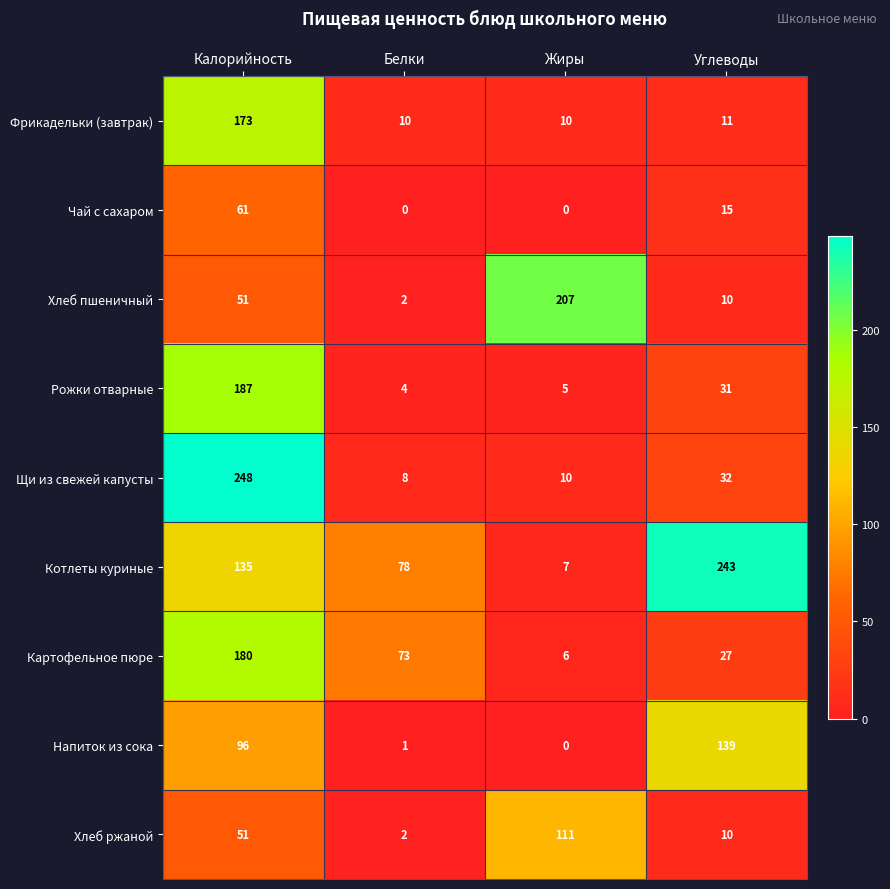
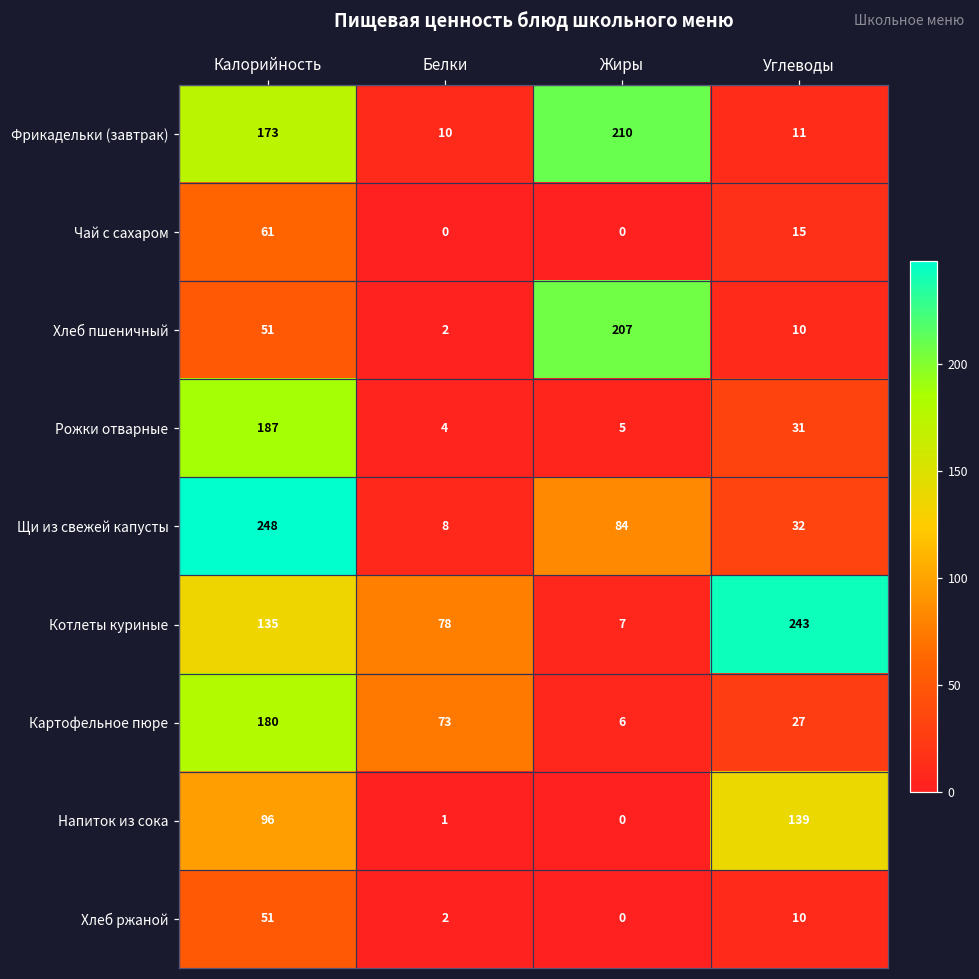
  {
    "Фрикадельки (завтрак)": {
      "Калорийность": 173,
      "Белки": 10,
-     "Жиры": 10,
+     "Жиры": 210,
      "Углеводы": 11
    },
    "Чай с сахаром": {
      "Калорийность": 61,
      "Белки": 0,
      "Жиры": 0,
      "Углеводы": 15
    },
    "Хлеб пшеничный": {
      "Калорийность": 51,
      "Белки": 2,
      "Жиры": 207,
      "Углеводы": 10
    },
    "Рожки отварные": {
      "Калорийность": 187,
      "Белки": 4,
      "Жиры": 5,
      "Углеводы": 31
    },
    "Щи из свежей капусты": {
      "Калорийность": 248,
      "Белки": 8,
-     "Жиры": 10,
+     "Жиры": 84,
      "Углеводы": 32
    },
    "Котлеты куриные": {
      "Калорийность": 135,
      "Белки": 78,
      "Жиры": 7,
      "Углеводы": 243
    },
    "Картофельное пюре": {
      "Калорийность": 180,
      "Белки": 73,
      "Жиры": 6,
      "Углеводы": 27
    },
    "Напиток из сока": {
      "Калорийность": 96,
      "Белки": 1,
      "Жиры": 0,
      "Углеводы": 139
    },
    "Хлеб ржаной": {
      "Калорийность": 51,
      "Белки": 2,
-     "Жиры": 111,
+     "Жиры": 0,
      "Углеводы": 10
    }
  }
